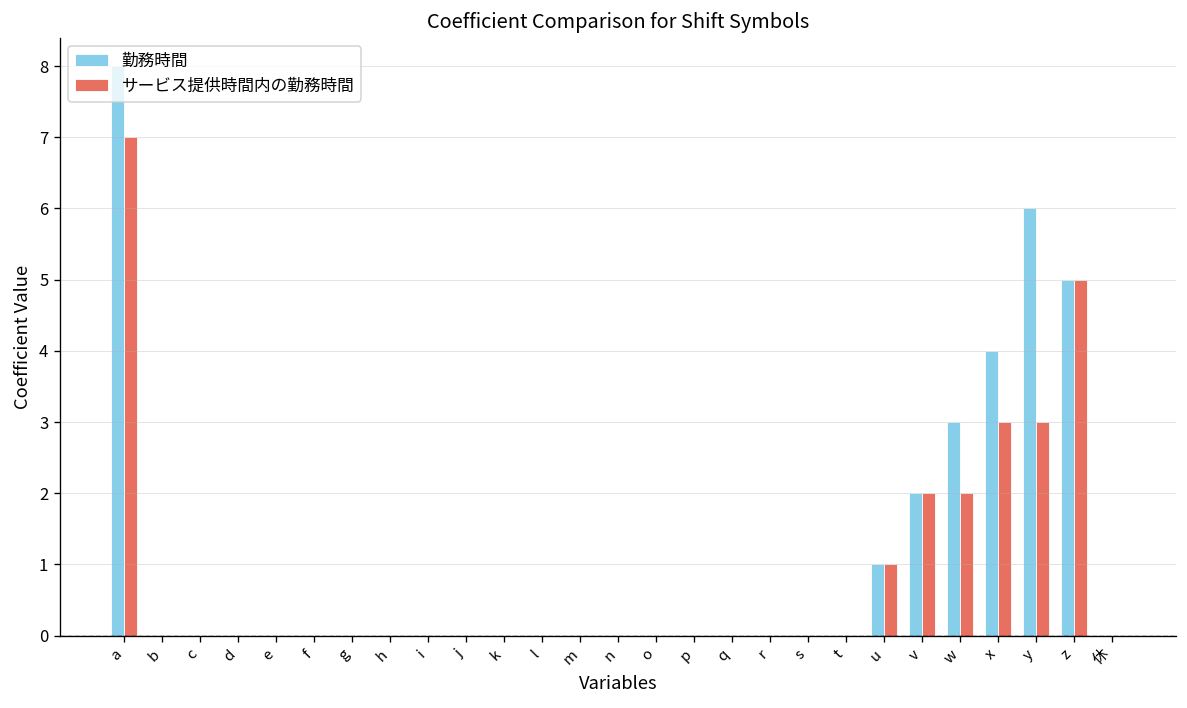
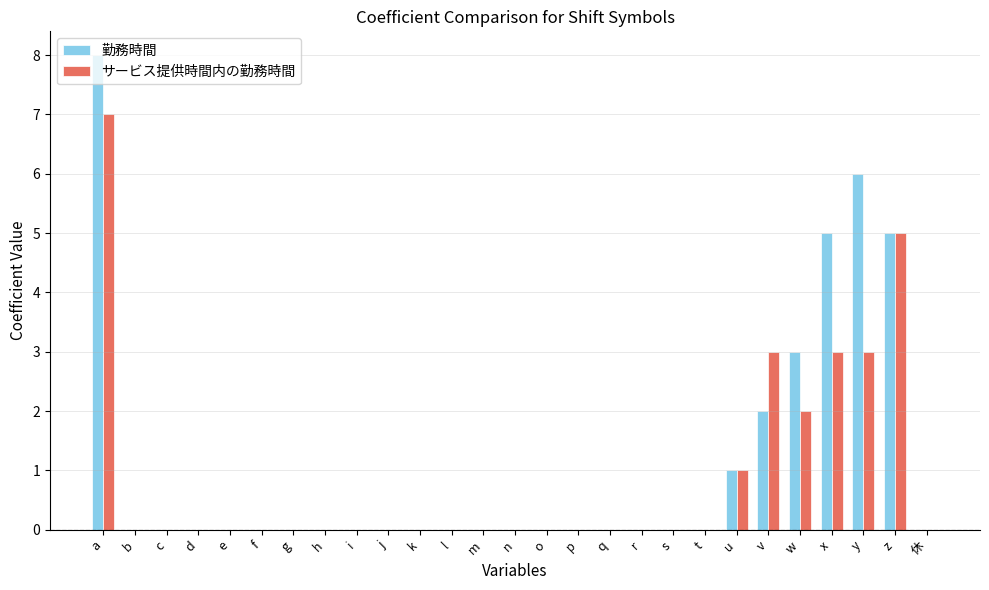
  {
    "勤務時間": {
      "b": 0,
      "c": 0,
      "d": 0,
      "e": 0,
      "f": 0,
      "g": 0,
      "h": 0,
      "i": 0,
      "j": 0,
      "k": 0,
      "l": 0,
      "m": 0,
      "n": 0,
      "o": 0,
      "p": 0,
      "q": 0,
      "r": 0,
      "s": 0,
      "t": 0,
      "u": 1,
      "v": 2,
      "w": 3,
-     "x": 4,
+     "x": 5,
      "y": 6,
      "z": 5,
      "休": 0
    },
    "サービス提供時間内の勤務時間": {
      "a": 7,
      "b": 0,
      "c": 0,
      "d": 0,
      "e": 0,
      "f": 0,
      "g": 0,
      "h": 0,
      "i": 0,
      "j": 0,
      "k": 0,
      "l": 0,
      "m": 0,
      "n": 0,
      "o": 0,
      "p": 0,
      "q": 0,
      "r": 0,
      "s": 0,
      "t": 0,
      "u": 1,
-     "v": 2,
+     "v": 3,
      "w": 2,
      "x": 3,
      "y": 3,
      "z": 5,
      "休": 0
    }
  }
